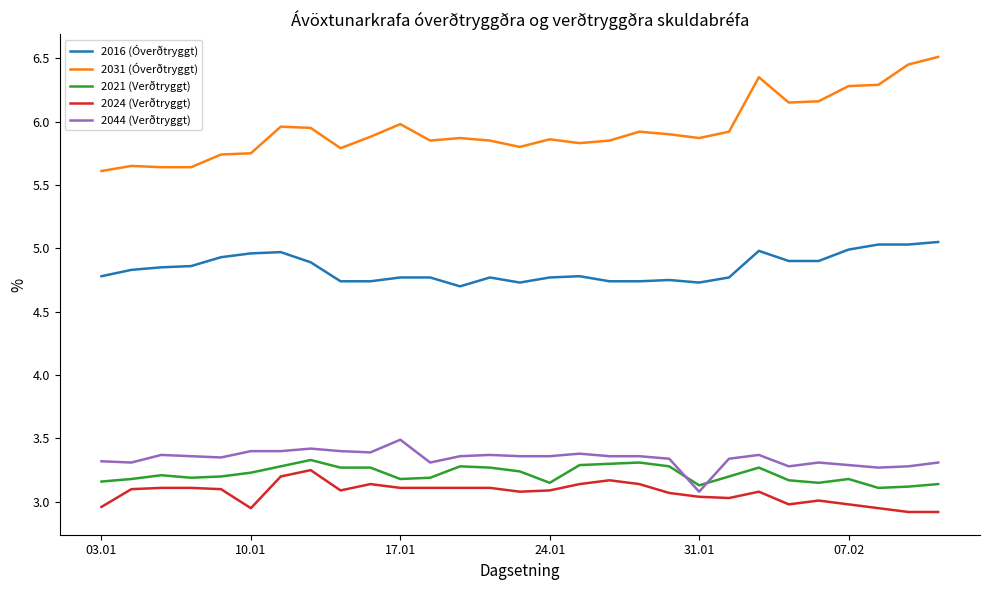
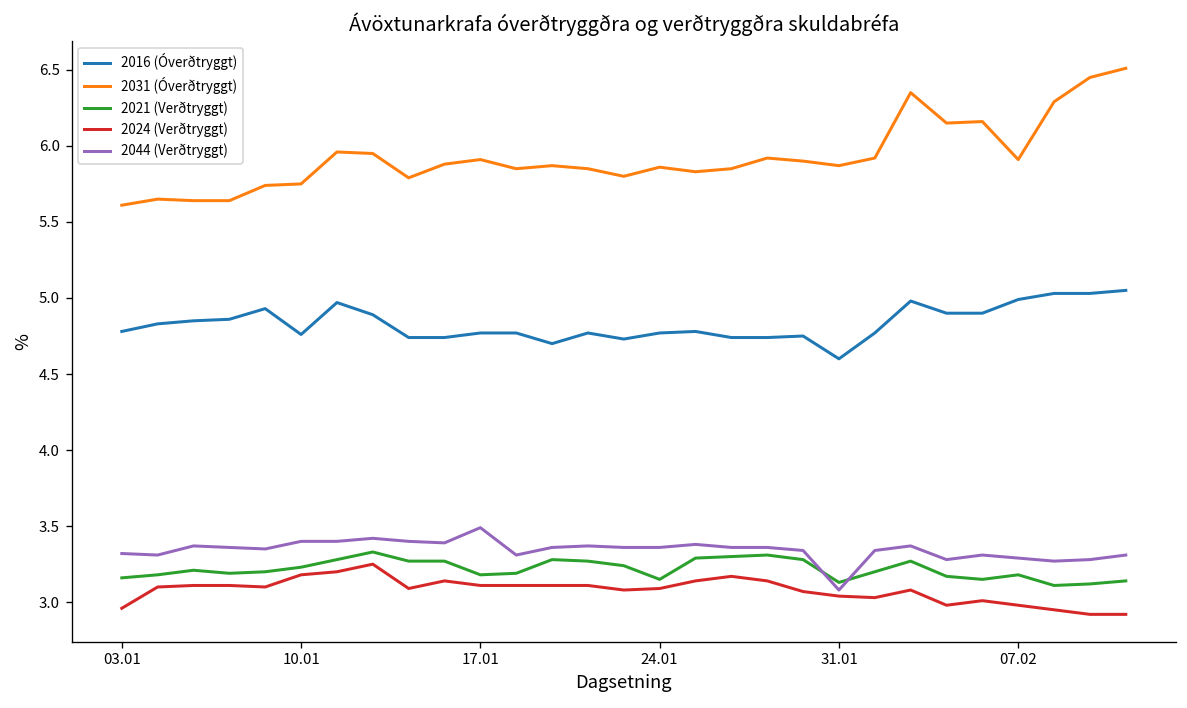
  {
    "2016 (Óverðtryggt)": {
      "03.01": 4.78,
-     "10.01": 4.96,
+     "10.01": 4.76,
      "17.01": 4.77,
      "24.01": 4.77,
-     "31.01": 4.73,
+     "31.01": 4.60,
      "07.02": 4.99
    },
    "2031 (Óverðtryggt)": {
      "03.01": 5.61,
      "10.01": 5.75,
-     "17.01": 5.98,
+     "17.01": 5.91,
      "24.01": 5.86,
      "31.01": 5.87,
-     "07.02": 6.28
+     "07.02": 5.91
    },
    "2021 (Verðtryggt)": {
      "03.01": 3.16,
      "10.01": 3.23,
      "17.01": 3.18,
      "24.01": 3.15,
      "31.01": 3.13,
      "07.02": 3.18
    },
    "2024 (Verðtryggt)": {
      "03.01": 2.96,
-     "10.01": 2.95,
+     "10.01": 3.18,
      "17.01": 3.11,
      "24.01": 3.09,
      "31.01": 3.04,
      "07.02": 2.98
    },
    "2044 (Verðtryggt)": {
      "03.01": 3.32,
      "10.01": 3.40,
      "17.01": 3.49,
      "24.01": 3.36,
      "31.01": 3.08,
      "07.02": 3.29
    }
  }
